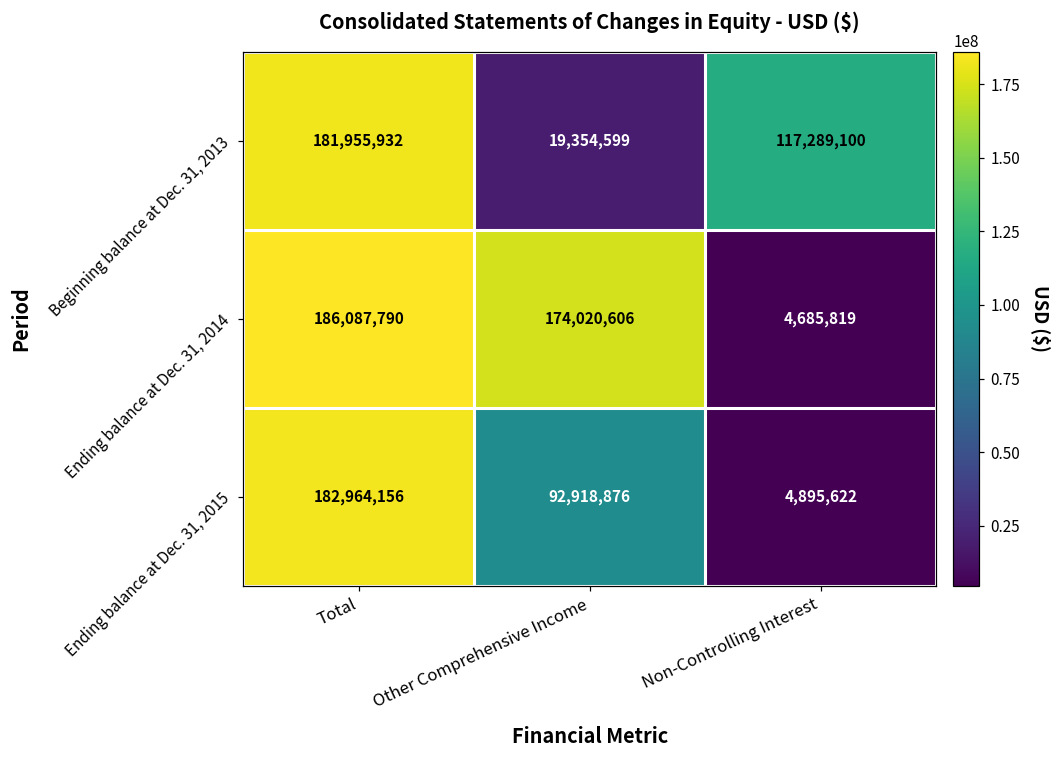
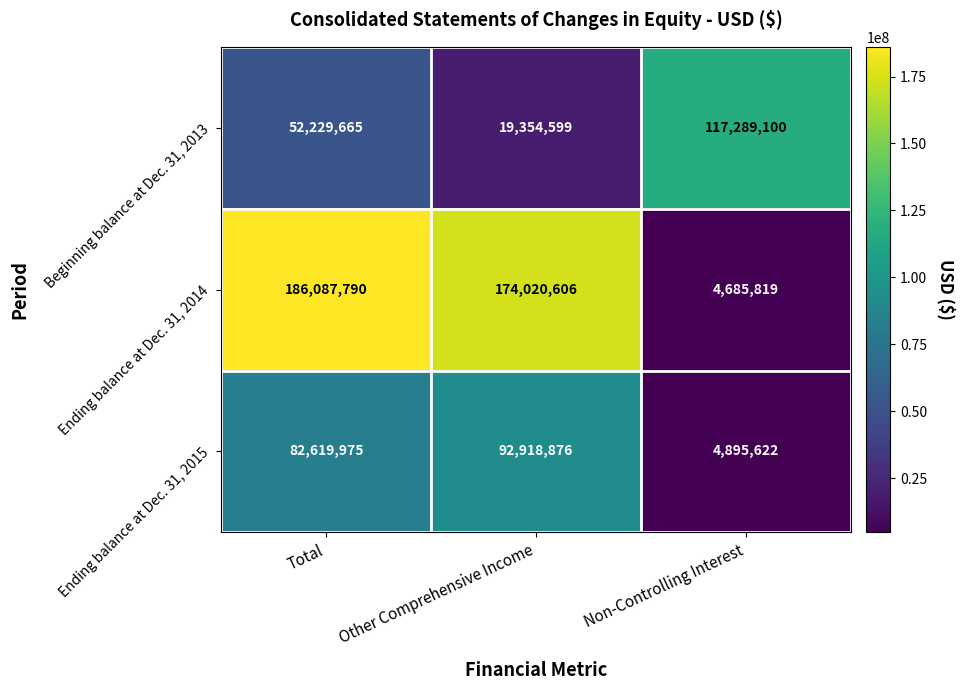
  {
    "Beginning balance at Dec. 31, 2013": {
-     "Total": "181,955,932",
+     "Total": "52,229,665",
      "Other Comprehensive Income": "19,354,599",
      "Non-Controlling Interest": "117,289,100"
    },
    "Ending balance at Dec. 31, 2014": {
      "Total": "186,087,790",
      "Other Comprehensive Income": "174,020,606",
      "Non-Controlling Interest": "4,685,819"
    },
    "Ending balance at Dec. 31, 2015": {
-     "Total": "182,964,156",
+     "Total": "82,619,975",
      "Other Comprehensive Income": "92,918,876",
      "Non-Controlling Interest": "4,895,622"
    }
  }
